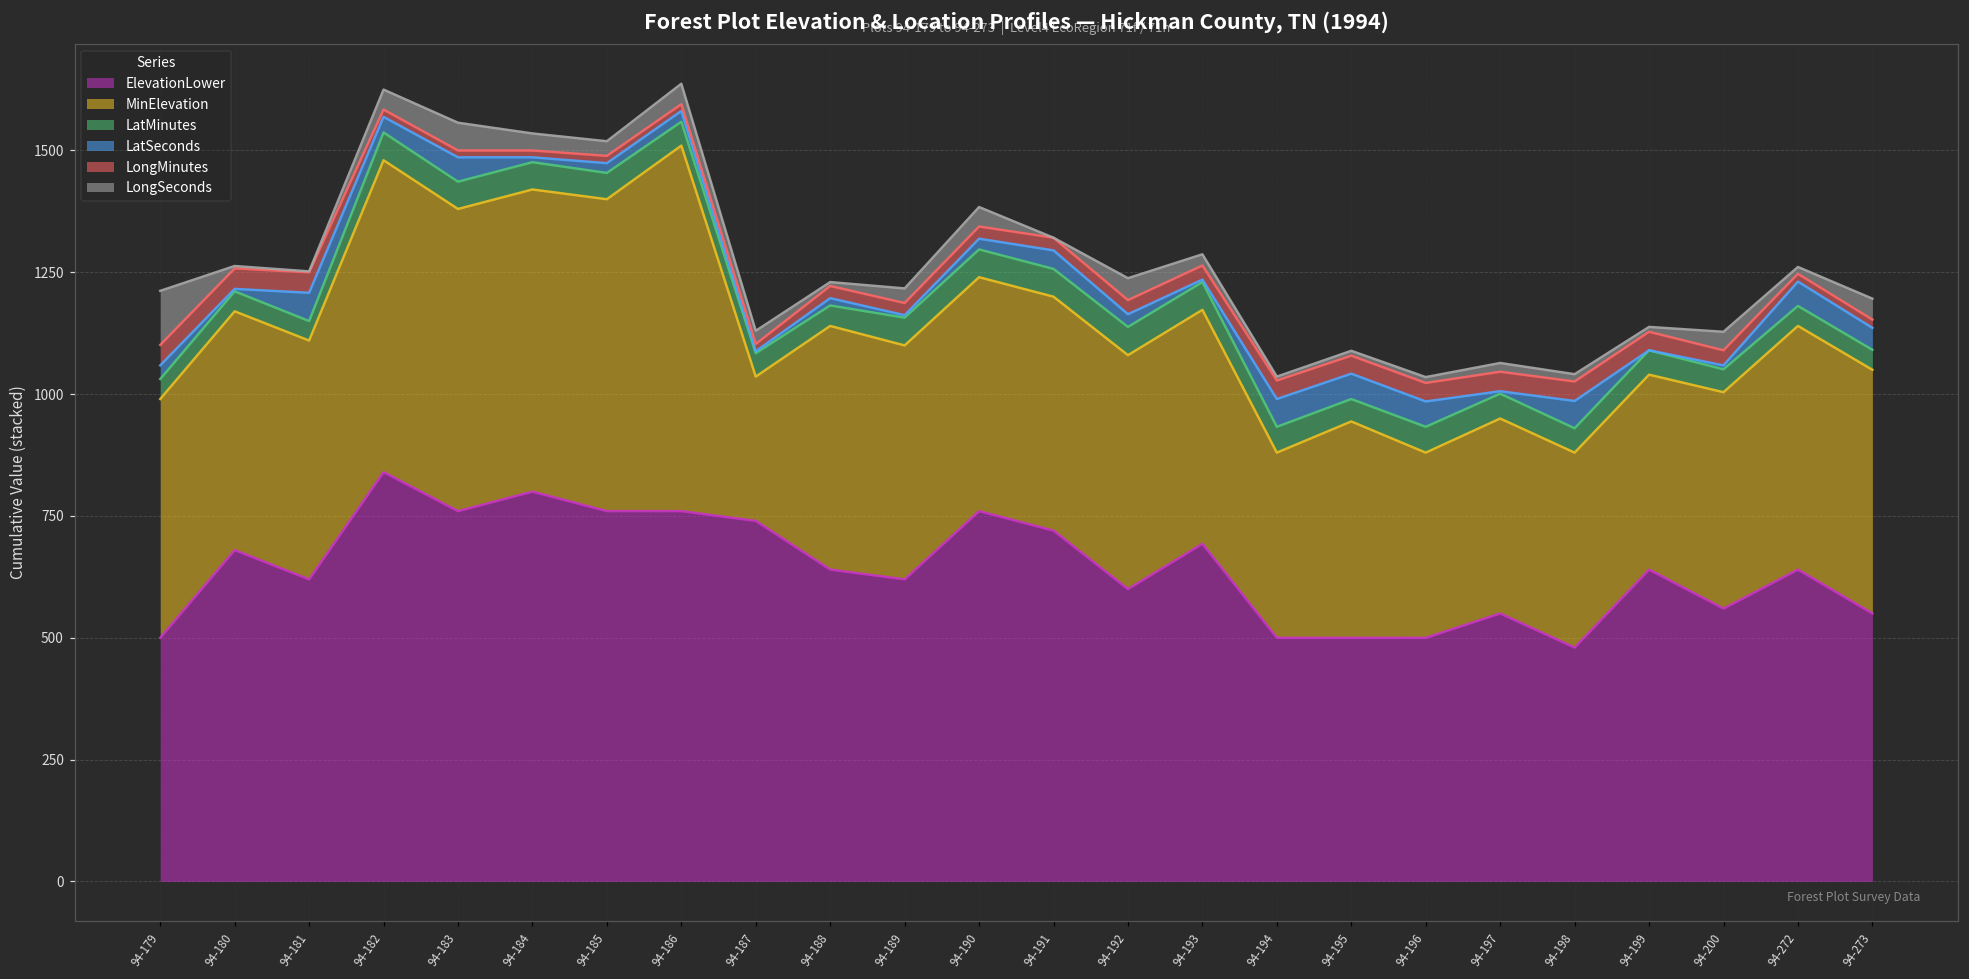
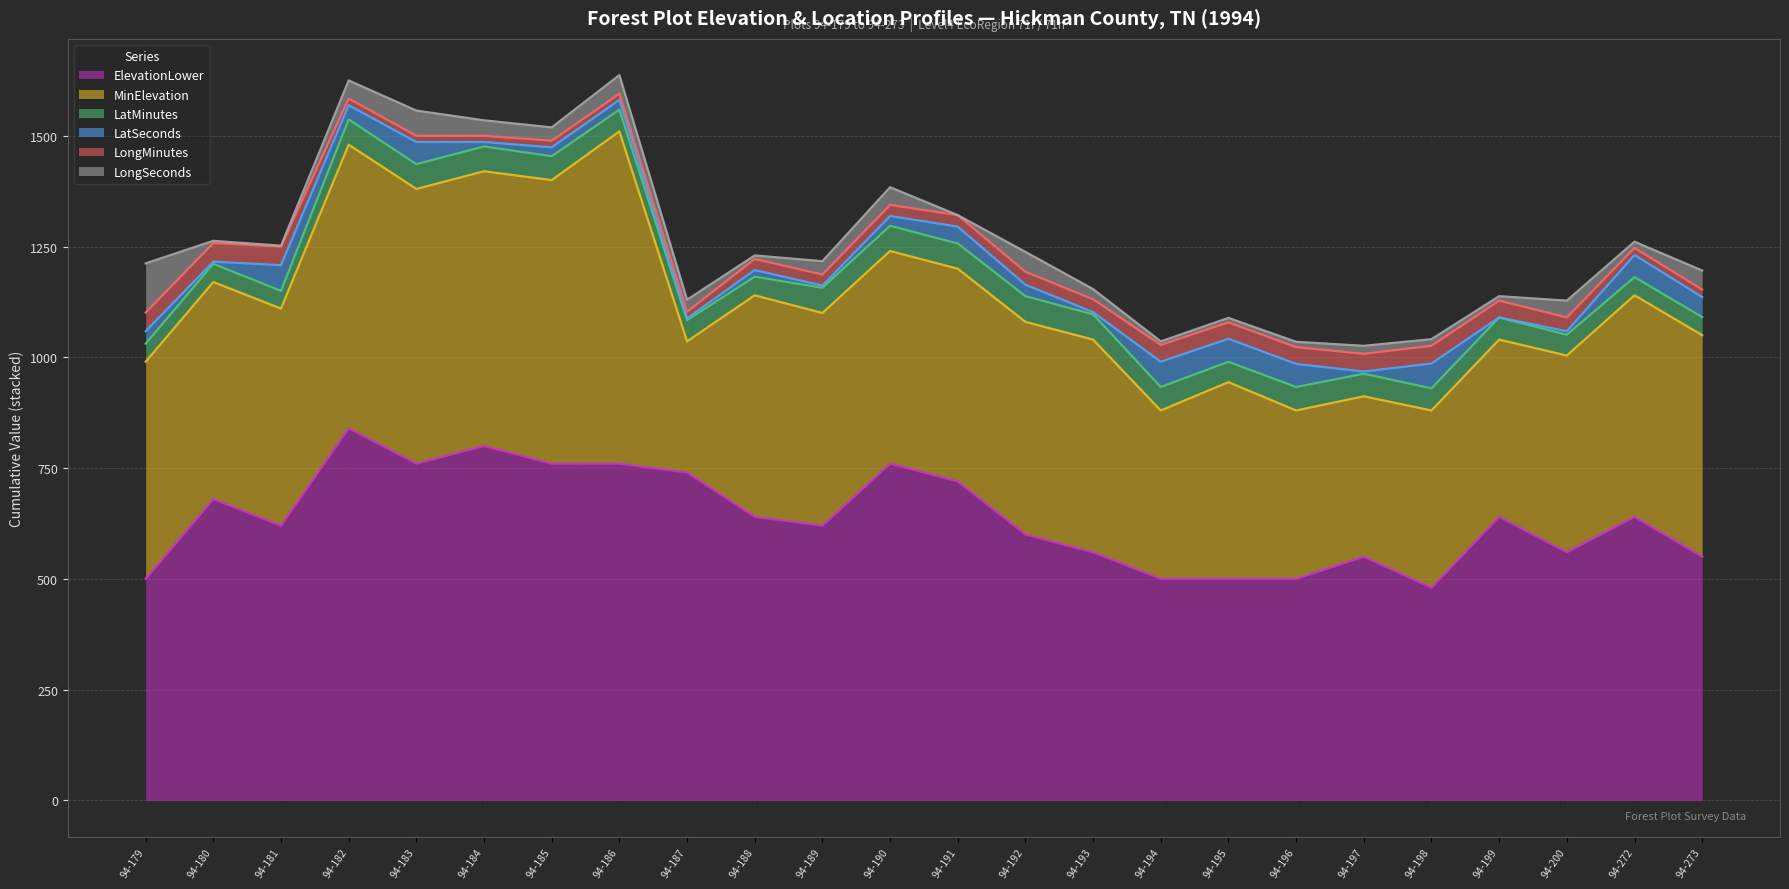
  {
    "ElevationLower": {
      "94-179": 500,
      "94-180": 680,
      "94-181": 620,
      "94-182": 840,
      "94-183": 760,
      "94-184": 800,
      "94-185": 760,
      "94-186": 760,
      "94-187": 740,
      "94-188": 640,
      "94-189": 620,
      "94-190": 760,
      "94-191": 720,
      "94-192": 600,
-     "94-193": 690,
+     "94-193": 560,
      "94-194": 500,
      "94-195": 500,
      "94-196": 500,
      "94-197": 550,
      "94-198": 480,
      "94-199": 640,
      "94-200": 560,
      "94-272": 640,
      "94-273": 550
    },
    "MinElevation": {
      "94-179": 490,
      "94-180": 490,
      "94-181": 490,
      "94-182": 640,
      "94-183": 620,
      "94-184": 620,
      "94-185": 640,
      "94-186": 750,
      "94-187": 300,
      "94-188": 500,
      "94-189": 480,
      "94-190": 480,
      "94-191": 480,
      "94-192": 480,
      "94-193": 480,
      "94-194": 380,
      "94-195": 440,
      "94-196": 380,
-     "94-197": 400,
+     "94-197": 360,
      "94-198": 400,
      "94-199": 400,
      "94-200": 440,
      "94-272": 500,
      "94-273": 500
    },
    "LatMinutes": {
      "94-179": 40,
      "94-181": 40,
      "94-182": 60,
      "94-183": 60,
      "94-184": 60,
      "94-185": 50,
      "94-186": 50,
      "94-188": 40,
      "94-190": 60,
      "94-191": 60,
      "94-192": 60,
      "94-194": 50,
      "94-195": 50,
      "94-196": 50,
      "94-198": 50,
      "94-200": 50,
      "94-272": 40,
      "94-273": 40
    },
    "LatSeconds": {
      "94-179": 30,
      "94-181": 60,
      "94-182": 30,
      "94-183": 50,
      "94-184": 10,
      "94-185": 20,
      "94-186": 20,
      "94-188": 20,
      "94-190": 20,
      "94-191": 40,
      "94-192": 30,
      "94-194": 60,
      "94-195": 50,
      "94-196": 50,
      "94-198": 60,
      "94-200": 10,
      "94-272": 50,
      "94-273": 50
    },
    "LongMinutes": {
      "94-179": 40,
      "94-182": 20,
      "94-183": 10,
      "94-184": 10,
      "94-185": 20,
      "94-186": 10,
      "94-187": 20,
      "94-188": 30,
      "94-189": 30,
      "94-190": 30,
      "94-192": 30,
      "94-193": 30,
      "94-194": 40,
      "94-195": 40,
      "94-196": 40,
      "94-197": 40,
      "94-198": 40,
      "94-199": 40,
      "94-200": 30,
      "94-272": 20,
      "94-273": 20
    },
    "LongSeconds": {
      "94-179": 110,
      "94-182": 40,
      "94-183": 60,
      "94-184": 40,
      "94-185": 30,
      "94-186": 40,
      "94-187": 30,
      "94-188": 10,
      "94-189": 30,
      "94-190": 40,
      "94-192": 50,
      "94-193": 20,
      "94-194": 10,
      "94-195": 10,
      "94-196": 10,
      "94-197": 20,
      "94-198": 20,
      "94-199": 10,
      "94-200": 40,
      "94-272": 10,
      "94-273": 40
    }
  }
